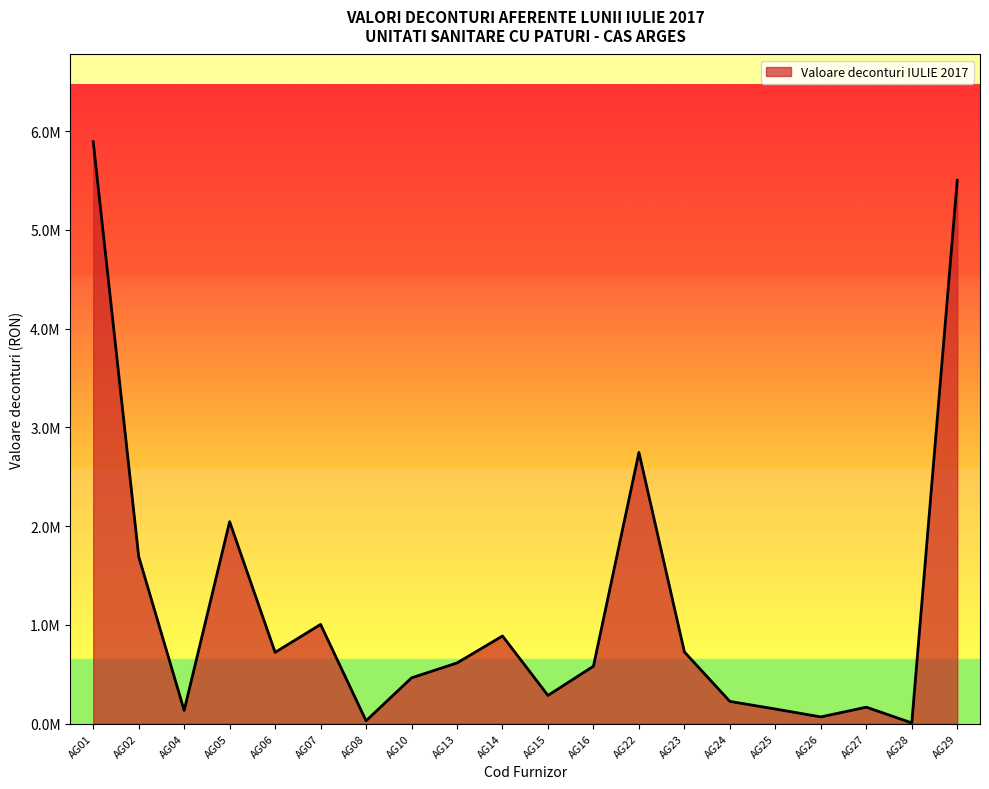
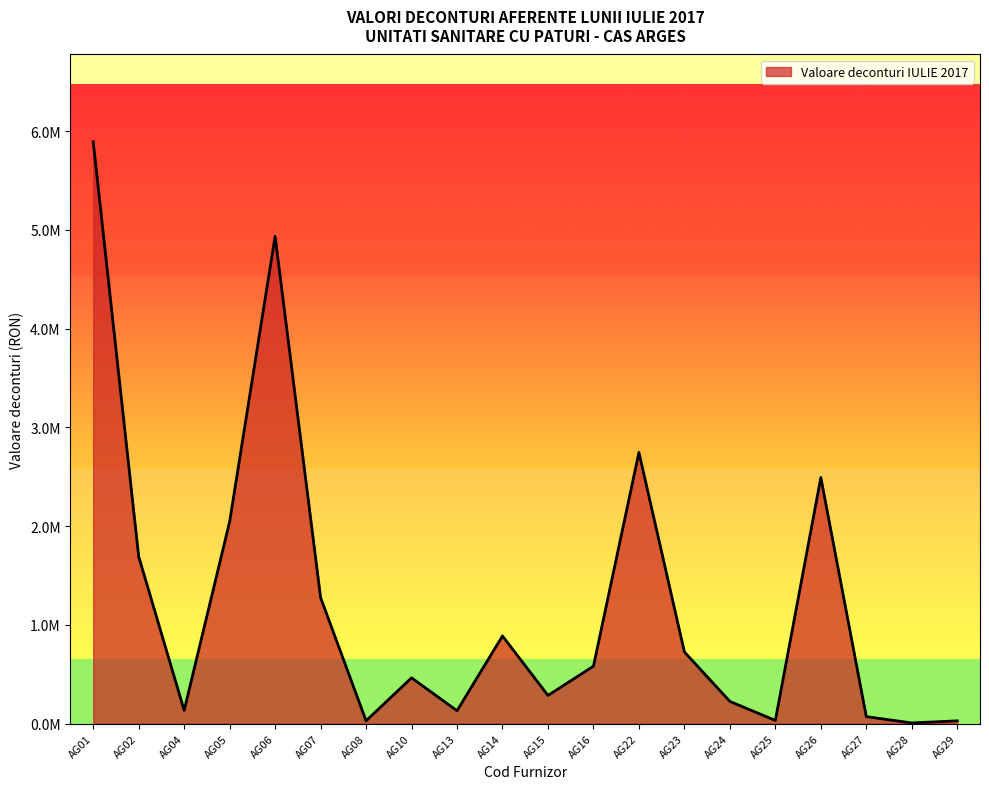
  {
    "AG01": 5900000,
    "AG02": 1700000,
    "AG04": 100000,
    "AG05": 2000000,
-   "AG06": 700000,
-   "AG07": 1000000,
+   "AG06": 4900000,
+   "AG07": 1300000,
    "AG08": 0,
    "AG10": 500000,
-   "AG13": 600000,
+   "AG13": 100000,
    "AG14": 900000,
    "AG15": 300000,
    "AG16": 600000,
    "AG22": 2700000,
    "AG23": 700000,
    "AG24": 200000,
-   "AG25": 100000,
-   "AG26": 100000,
-   "AG27": 200000,
+   "AG25": 0,
+   "AG26": 2500000,
+   "AG27": 100000,
    "AG28": 0,
-   "AG29": 5500000
+   "AG29": 0
  }
